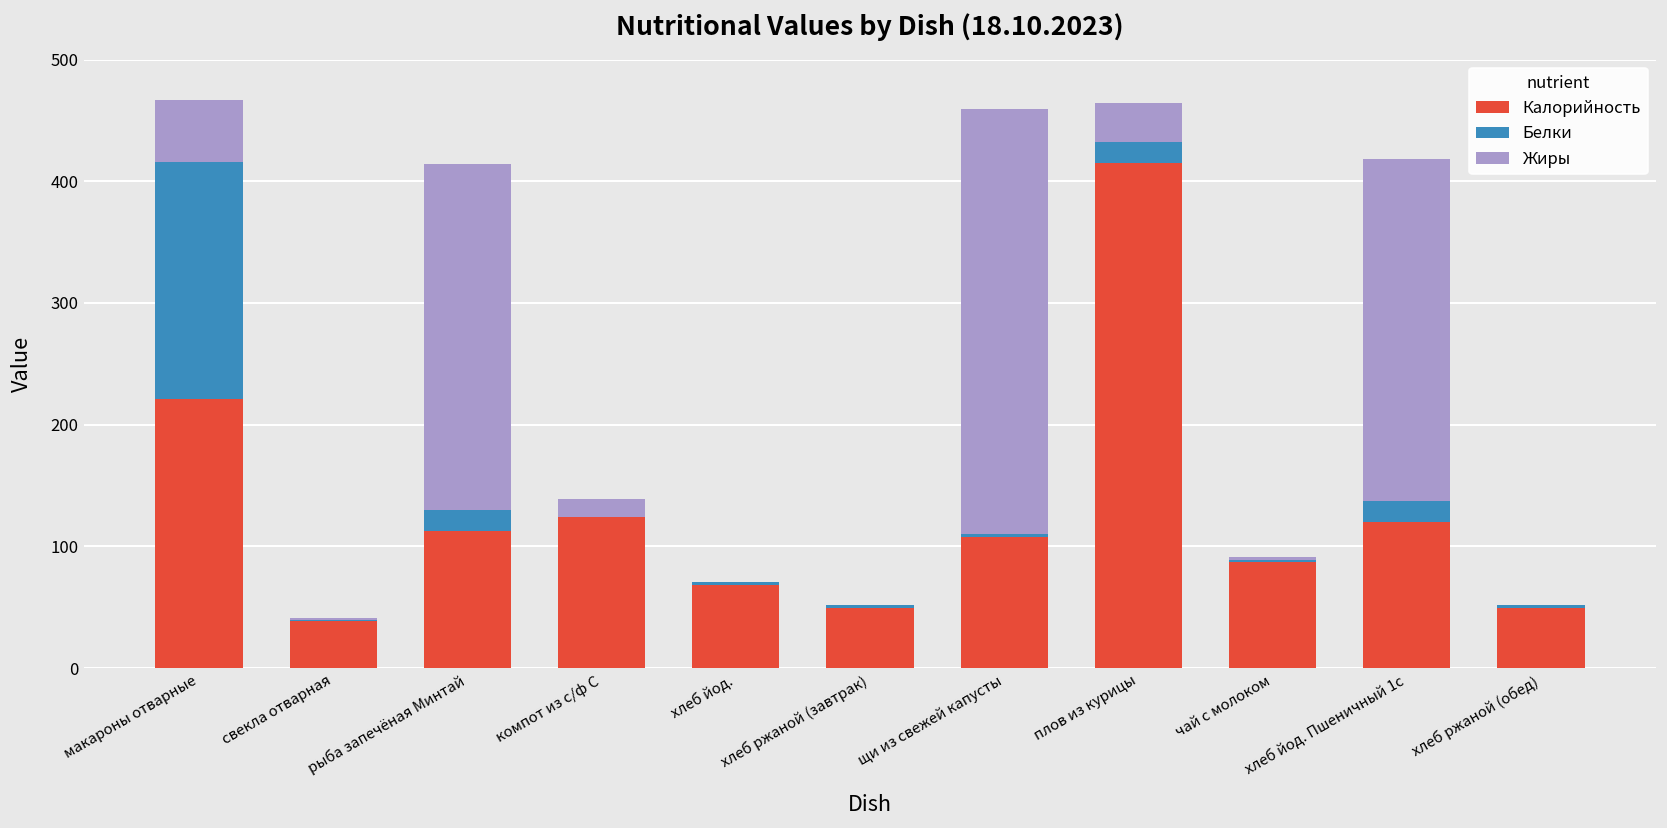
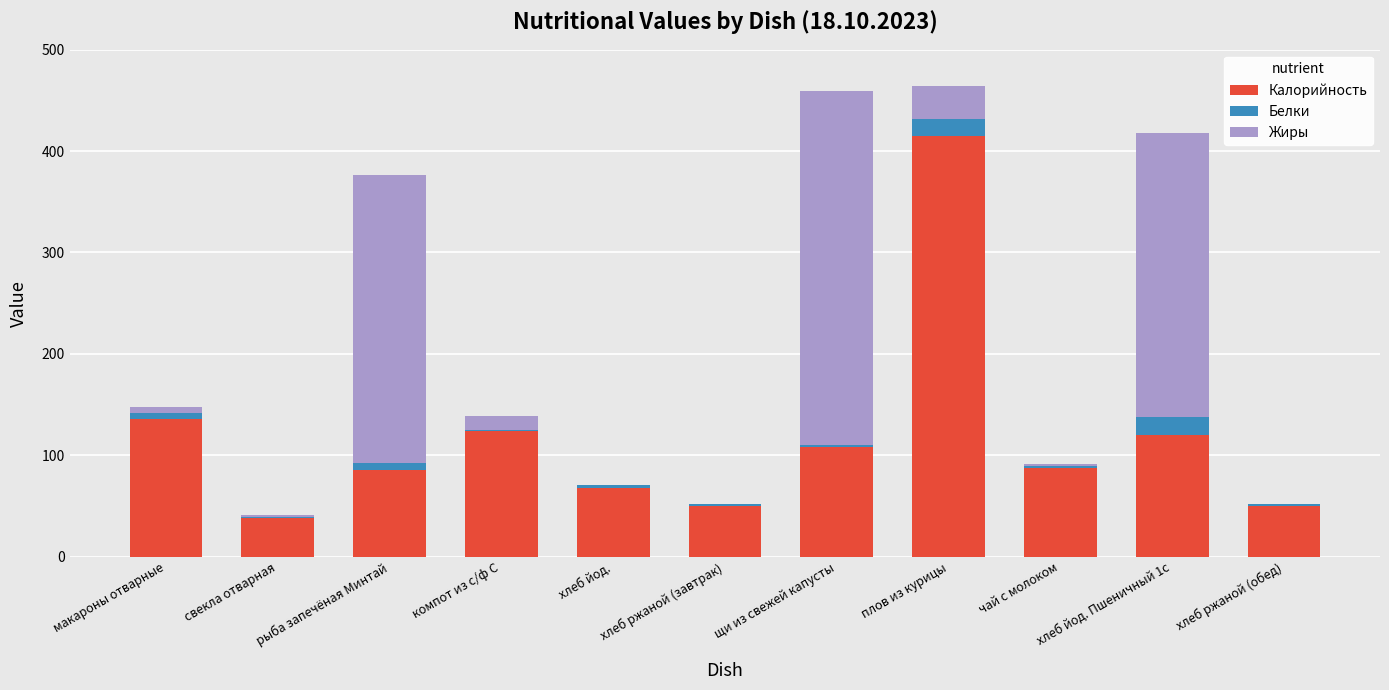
  {
    "Калорийность": {
-     "макароны отварные": 221,
+     "макароны отварные": 136,
      "свекла отварная": 39,
-     "рыба запечёная Минтай": 113,
+     "рыба запечёная Минтай": 85,
      "компот из с/ф С": 124,
      "хлеб йод.": 68,
      "хлеб ржаной (завтрак)": 50,
      "щи из свежей капусты": 108,
      "плов из курицы": 415,
      "чай с молоком": 87,
      "хлеб йод. Пшеничный 1с": 120,
      "хлеб ржаной (обед)": 50
    },
    "Белки": {
-     "макароны отварные": 195,
-     "рыба запечёная Минтай": 17,
+     "макароны отварные": 5,
+     "рыба запечёная Минтай": 7,
      "плов из курицы": 17,
      "хлеб йод. Пшеничный 1с": 18
    },
    "Жиры": {
-     "макароны отварные": 51,
+     "макароны отварные": 6,
      "рыба запечёная Минтай": 284,
      "компот из с/ф С": 14,
      "щи из свежей капусты": 349,
      "плов из курицы": 33,
      "хлеб йод. Пшеничный 1с": 280
    }
  }
